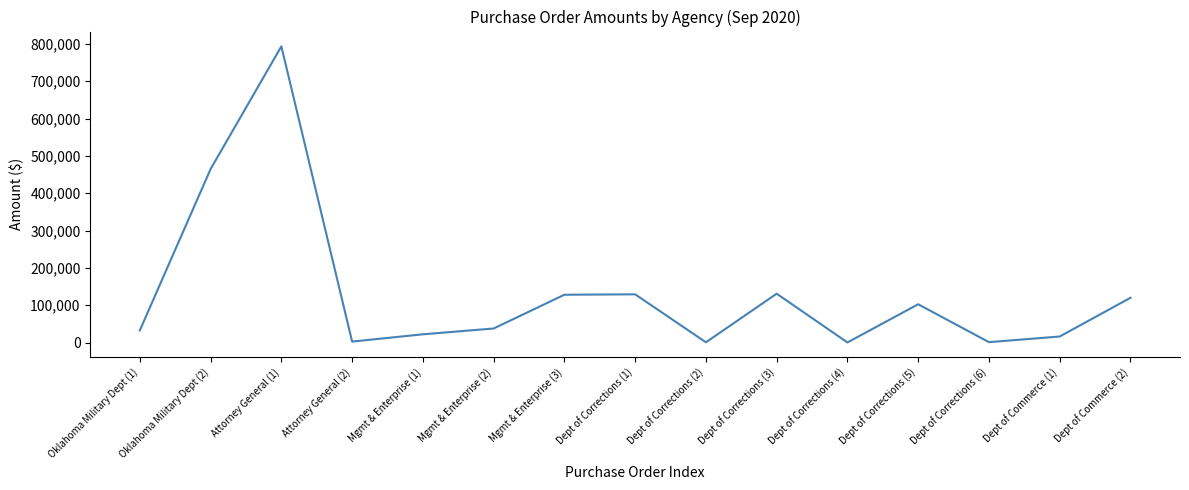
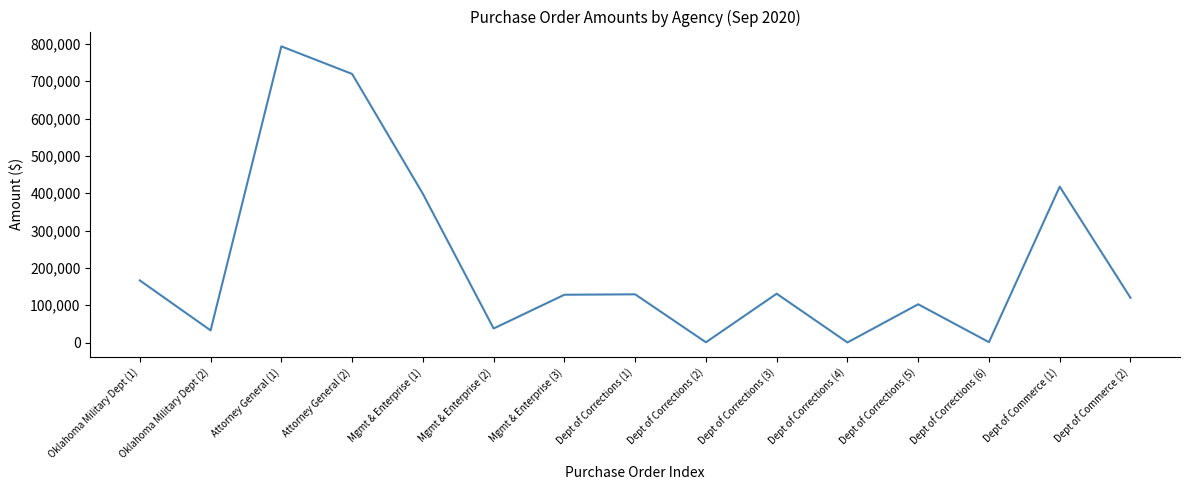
  {
-   "Oklahoma Military Dept (1)": "30,000",
-   "Oklahoma Military Dept (2)": "460,000",
+   "Oklahoma Military Dept (1)": "170,000",
+   "Oklahoma Military Dept (2)": "30,000",
    "Attorney General (1)": "790,000",
-   "Attorney General (2)": "0",
-   "Mgmt & Enterprise (1)": "20,000",
+   "Attorney General (2)": "720,000",
+   "Mgmt & Enterprise (1)": "400,000",
    "Mgmt & Enterprise (2)": "40,000",
    "Mgmt & Enterprise (3)": "130,000",
    "Dept of Corrections (1)": "130,000",
    "Dept of Corrections (2)": "0",
    "Dept of Corrections (3)": "130,000",
    "Dept of Corrections (4)": "0",
    "Dept of Corrections (5)": "100,000",
    "Dept of Corrections (6)": "0",
-   "Dept of Commerce (1)": "20,000",
+   "Dept of Commerce (1)": "420,000",
    "Dept of Commerce (2)": "120,000"
  }
